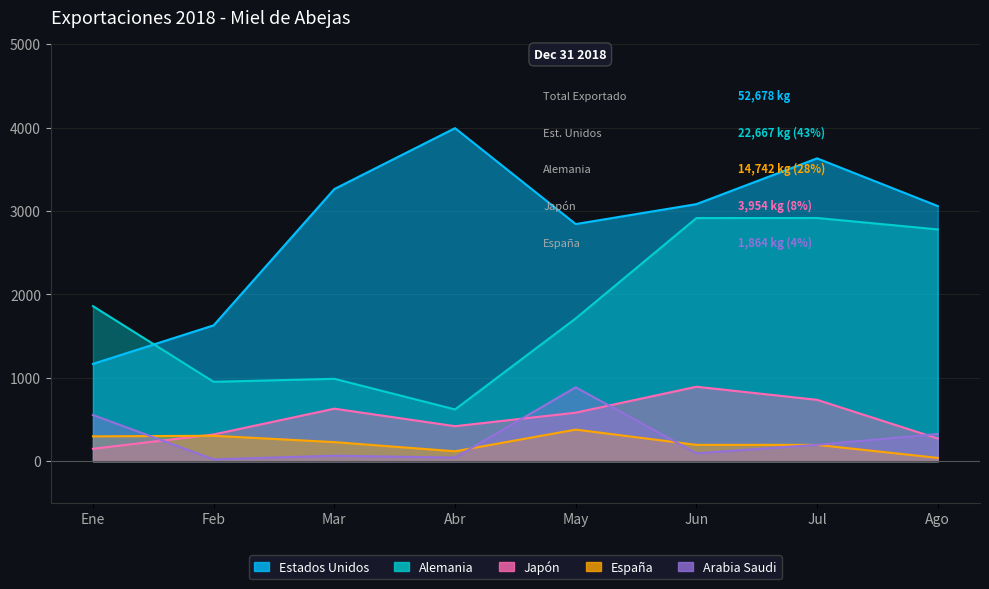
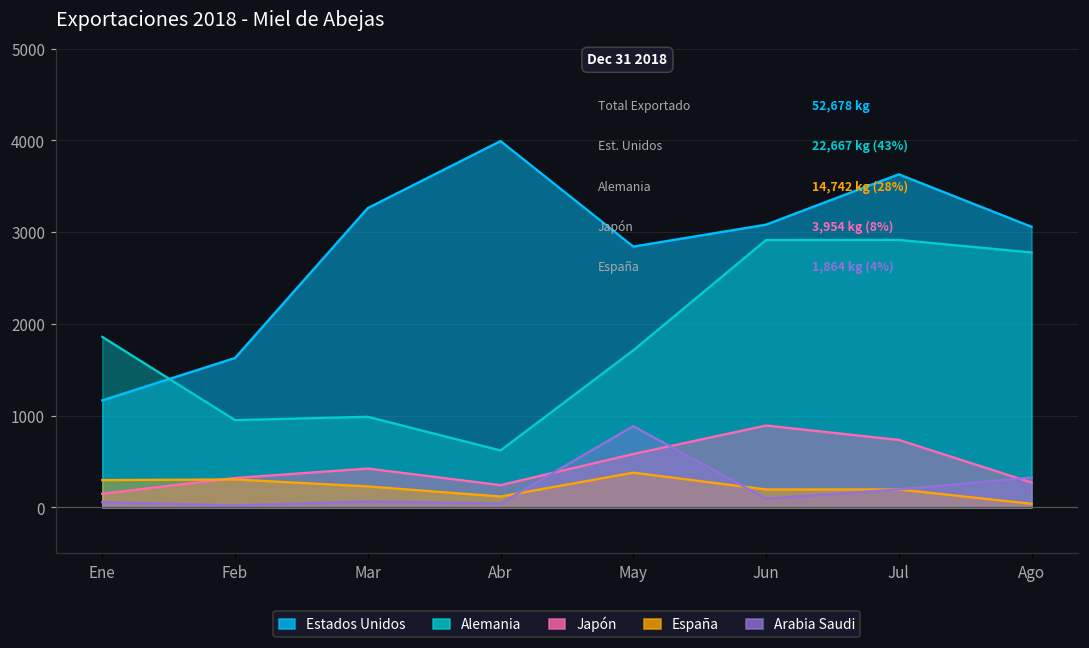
  {
    "Japón": {
      "Ene": 100,
-     "Mar": 600,
-     "Abr": 400,
+     "Mar": 400,
+     "Abr": 200,
      "May": 600,
      "Jun": 900,
      "Jul": 700,
      "Ago": 300
    },
    "España": {
      "Ene": 300,
      "Mar": 200,
      "Abr": 100,
      "May": 400,
      "Jun": 200,
      "Ago": 0
    },
    "Arabia Saudi": {
-     "Ene": 600,
+     "Ene": 100,
      "Feb": 0,
      "Mar": 100,
      "Abr": 0,
      "May": 900,
      "Jun": 100,
      "Ago": 300
    }
  }
